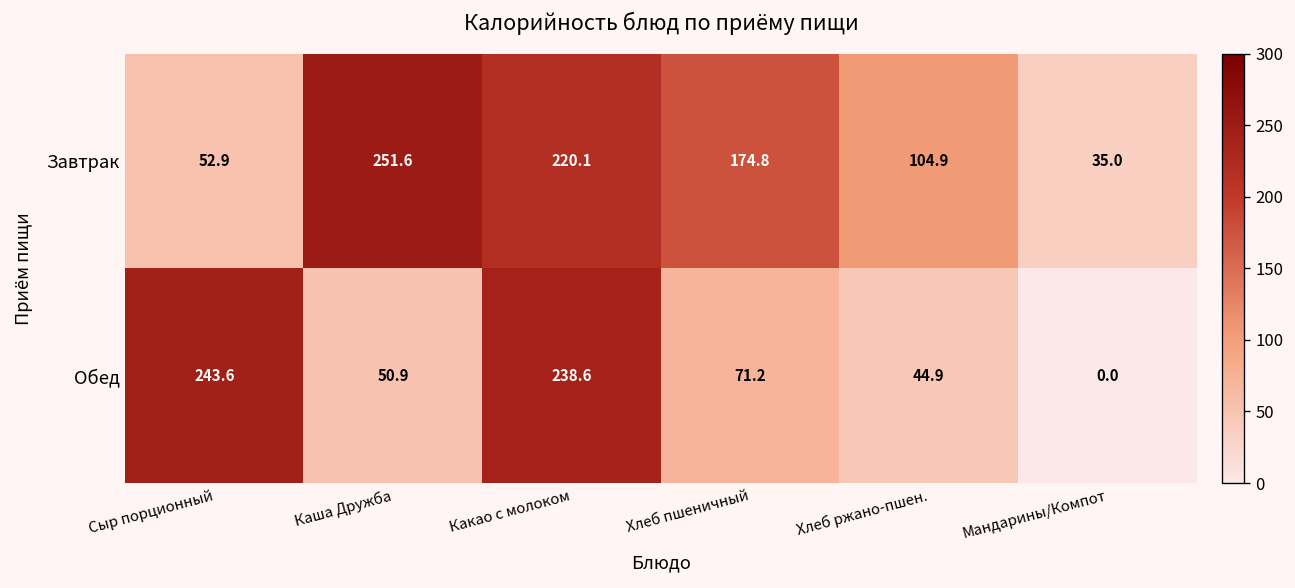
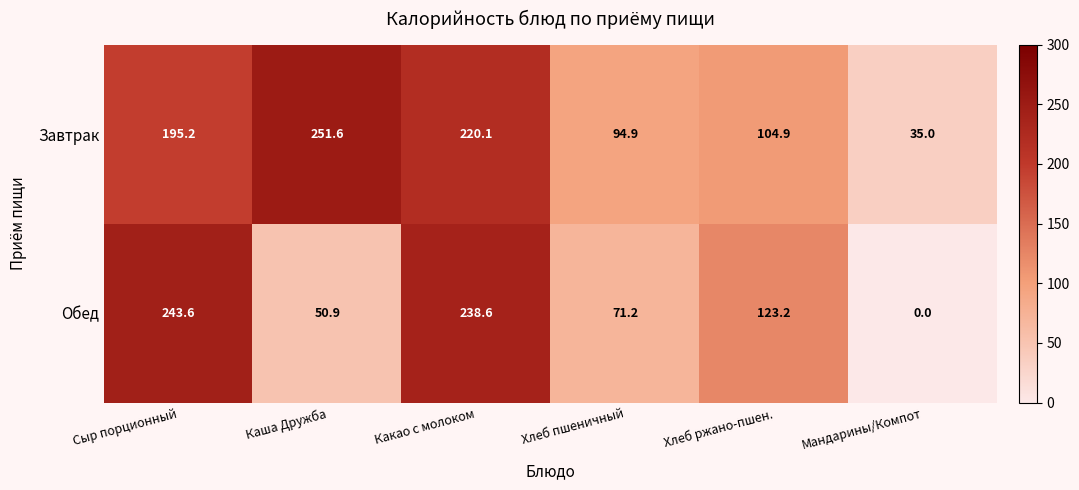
  {
    "Завтрак": {
-     "Сыр порционный": 52.9,
+     "Сыр порционный": 195.2,
      "Каша Дружба": 251.6,
      "Какао с молоком": 220.1,
-     "Хлеб пшеничный": 174.8,
+     "Хлеб пшеничный": 94.9,
      "Хлеб ржано-пшен.": 104.9,
      "Мандарины/Компот": 35.0
    },
    "Обед": {
      "Сыр порционный": 243.6,
      "Каша Дружба": 50.9,
      "Какао с молоком": 238.6,
      "Хлеб пшеничный": 71.2,
-     "Хлеб ржано-пшен.": 44.9,
+     "Хлеб ржано-пшен.": 123.2,
      "Мандарины/Компот": 0.0
    }
  }
